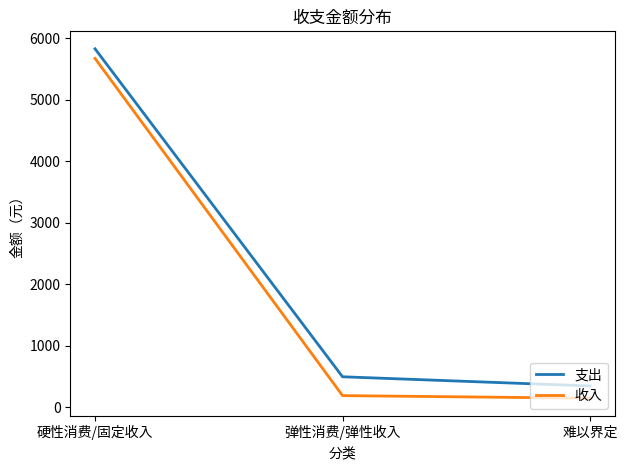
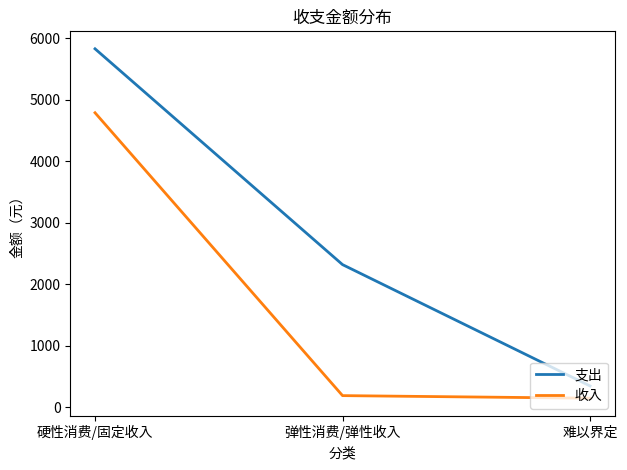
  {
    "支出": {
      "硬性消费/固定收入": 5800,
-     "弹性消费/弹性收入": 500
+     "弹性消费/弹性收入": 2300
    },
    "收入": {
-     "硬性消费/固定收入": 5700,
+     "硬性消费/固定收入": 4800,
      "弹性消费/弹性收入": 200
    }
  }
